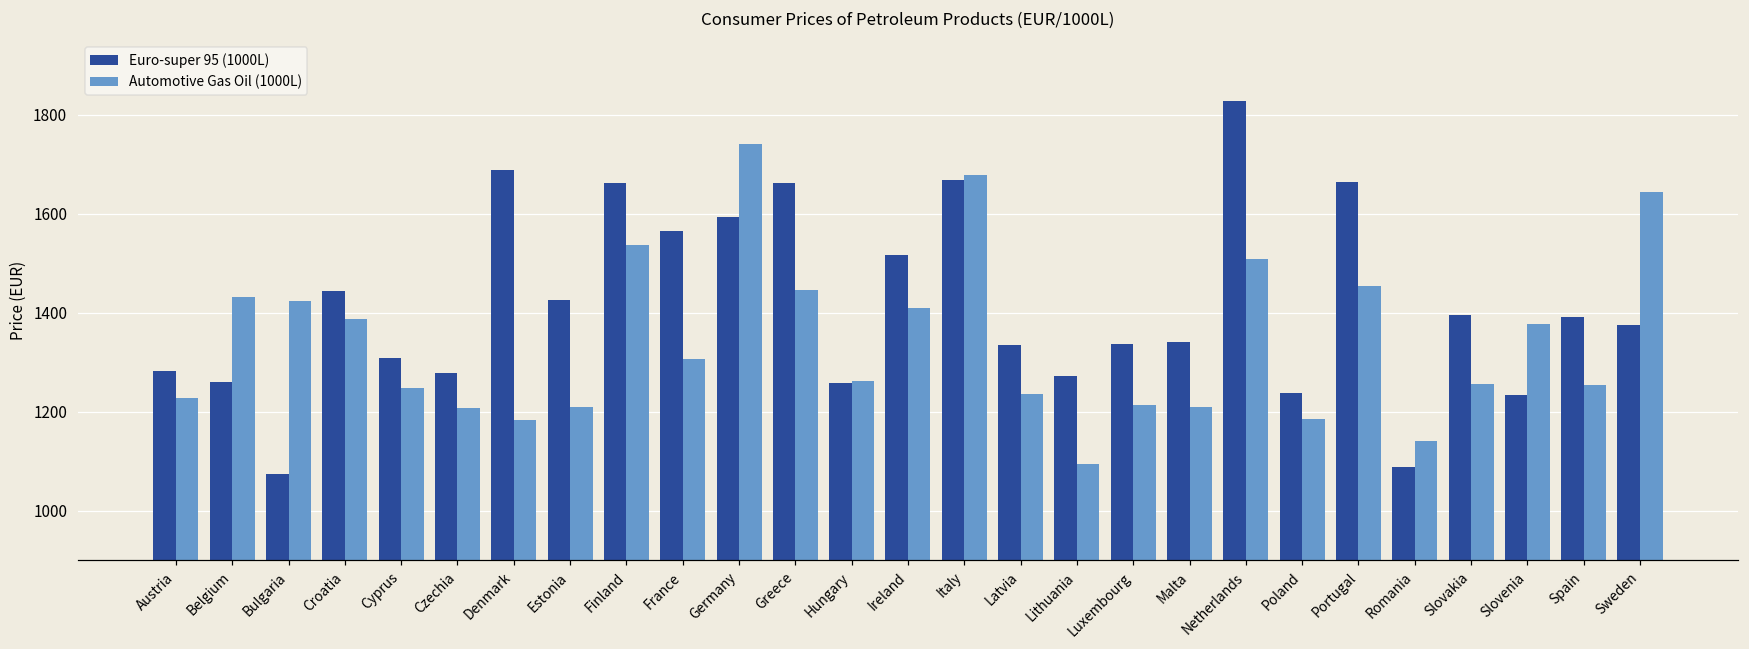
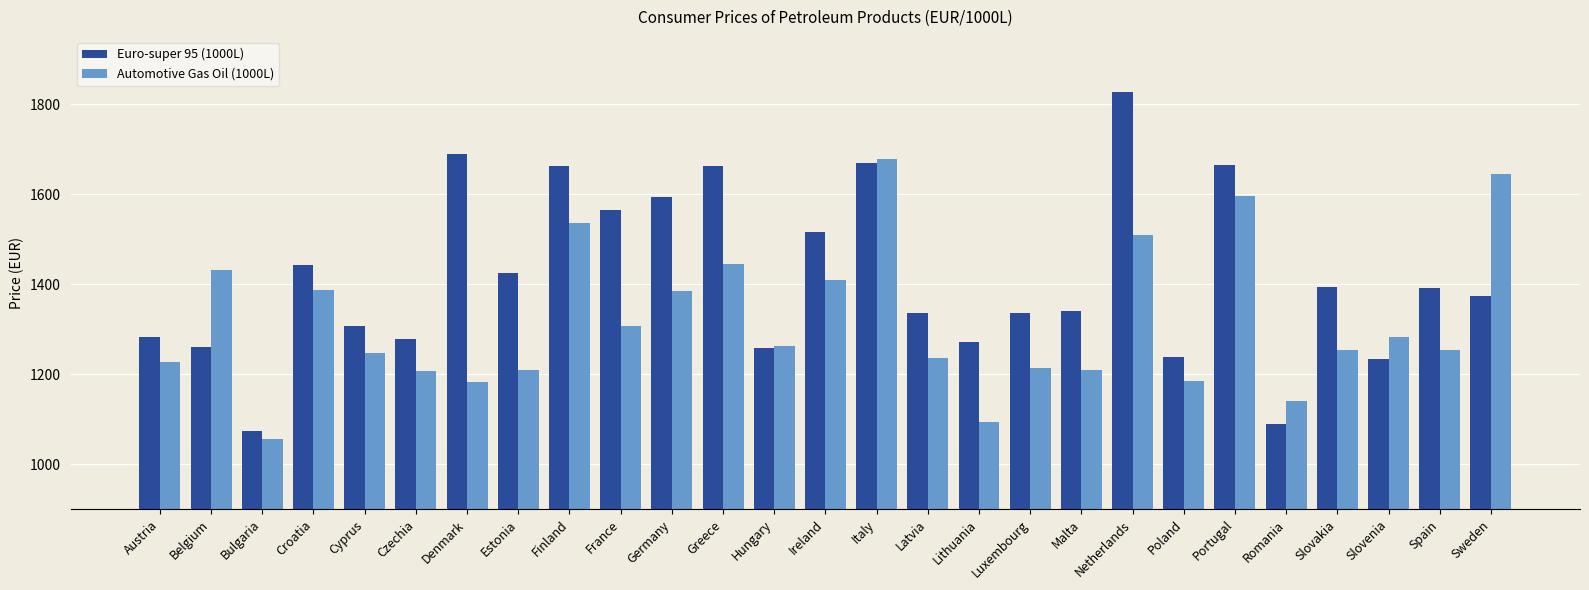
  {
    "Euro-super 95 (1000L)": {
      "Austria": 1280,
      "Belgium": 1260,
      "Bulgaria": 1070,
      "Croatia": 1440,
      "Cyprus": 1310,
      "Czechia": 1280,
      "Denmark": 1690,
      "Estonia": 1430,
      "Finland": 1660,
      "France": 1570,
      "Germany": 1590,
      "Greece": 1660,
      "Hungary": 1260,
      "Ireland": 1520,
      "Italy": 1670,
      "Latvia": 1340,
      "Lithuania": 1270,
      "Luxembourg": 1340,
      "Malta": 1340,
      "Netherlands": 1830,
      "Poland": 1240,
      "Portugal": 1670,
      "Romania": 1090,
      "Slovakia": 1400,
      "Slovenia": 1230,
      "Spain": 1390,
      "Sweden": 1370
    },
    "Automotive Gas Oil (1000L)": {
      "Austria": 1230,
      "Belgium": 1430,
-     "Bulgaria": 1420,
+     "Bulgaria": 1050,
      "Croatia": 1390,
      "Cyprus": 1250,
      "Czechia": 1210,
      "Denmark": 1180,
      "Estonia": 1210,
      "Finland": 1540,
      "France": 1310,
-     "Germany": 1740,
+     "Germany": 1390,
      "Greece": 1450,
      "Hungary": 1260,
      "Ireland": 1410,
      "Italy": 1680,
      "Latvia": 1240,
      "Lithuania": 1090,
      "Luxembourg": 1210,
      "Malta": 1210,
      "Netherlands": 1510,
      "Poland": 1180,
-     "Portugal": 1450,
+     "Portugal": 1600,
      "Romania": 1140,
      "Slovakia": 1260,
-     "Slovenia": 1380,
+     "Slovenia": 1280,
      "Spain": 1250,
      "Sweden": 1640
    }
  }
